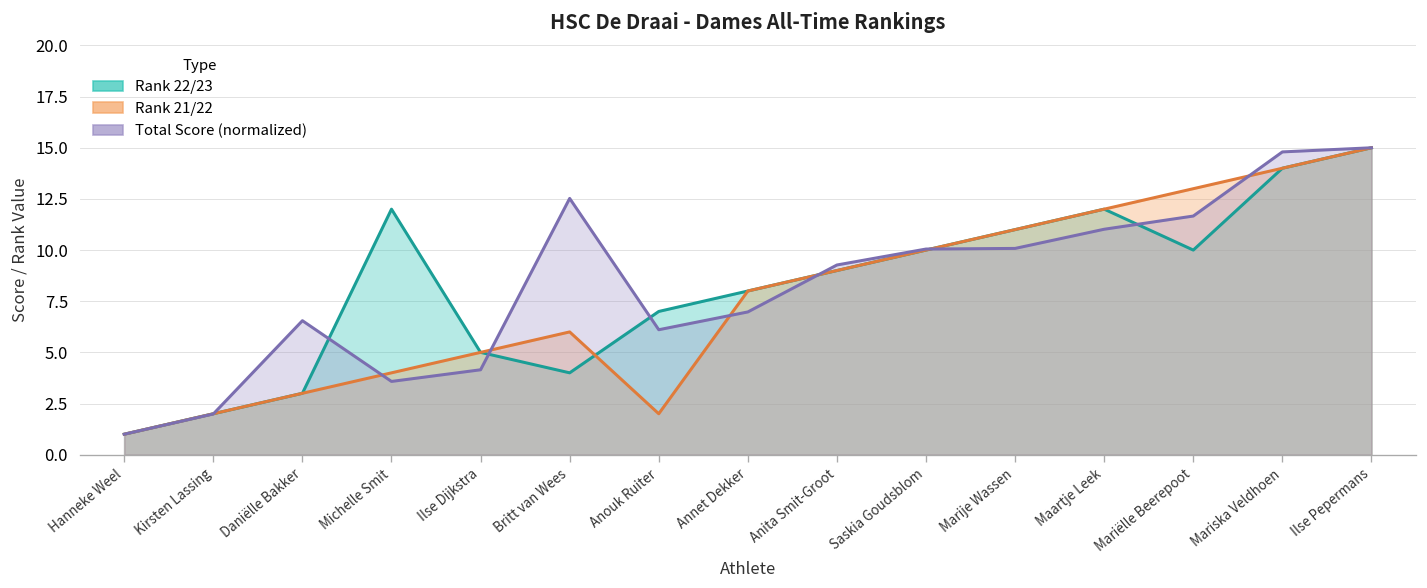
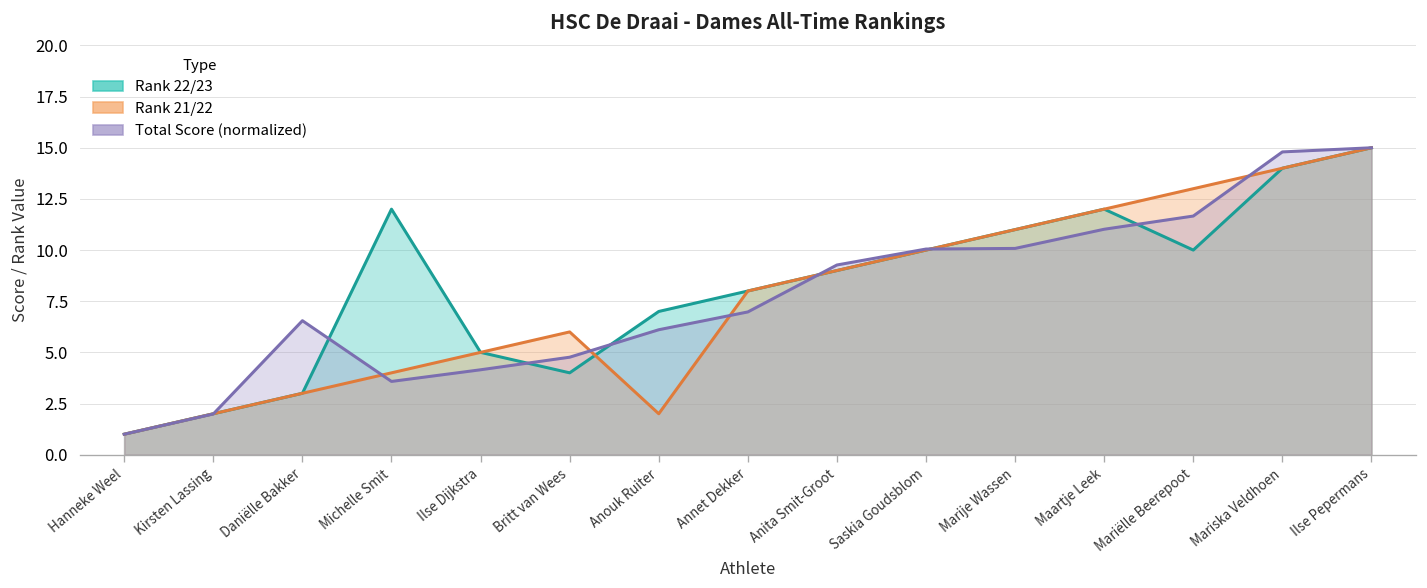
  {
    "Rank 22/23": {
      "Michelle Smit": 12.0,
      "Britt van Wees": 4.0,
      "Anouk Ruiter": 7.0,
      "Mariëlle Beerepoot": 10.0
    },
    "Rank 21/22": {
      "Michelle Smit": 4.0,
      "Britt van Wees": 6.0,
      "Anouk Ruiter": 2.0,
      "Mariëlle Beerepoot": 13.0
    },
    "Total Score (normalized)": {
      "Daniëlle Bakker": 6.5,
      "Michelle Smit": 3.6,
      "Ilse Dijkstra": 4.1,
-     "Britt van Wees": 12.5,
+     "Britt van Wees": 4.8,
      "Anouk Ruiter": 6.1,
      "Annet Dekker": 7.0,
      "Anita Smit-Groot": 9.3,
      "Marije Wassen": 10.1,
      "Maartje Leek": 11.0,
      "Mariëlle Beerepoot": 11.7,
      "Mariska Veldhoen": 14.8
    }
  }
